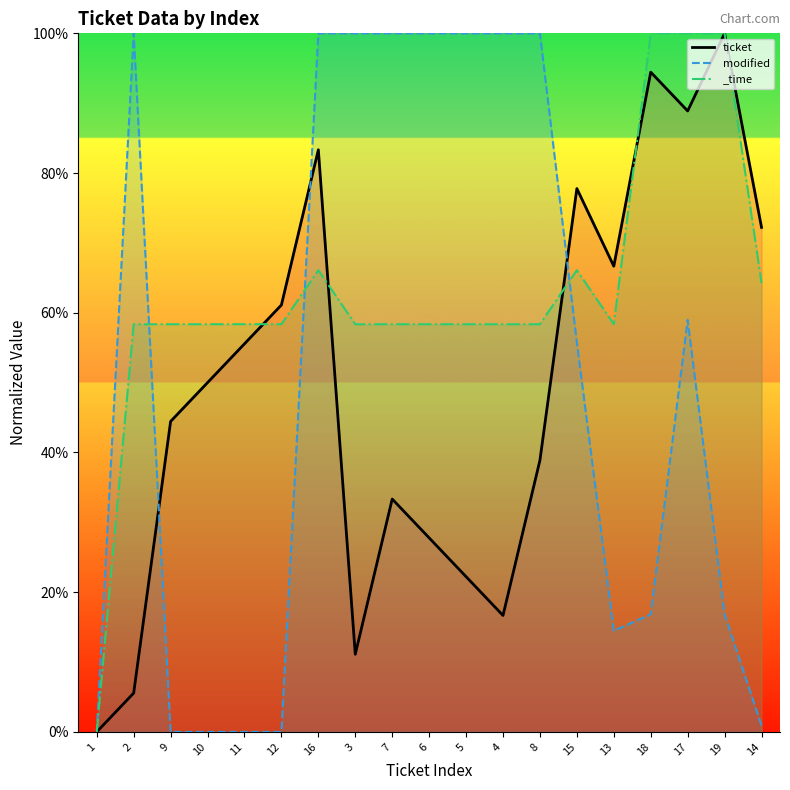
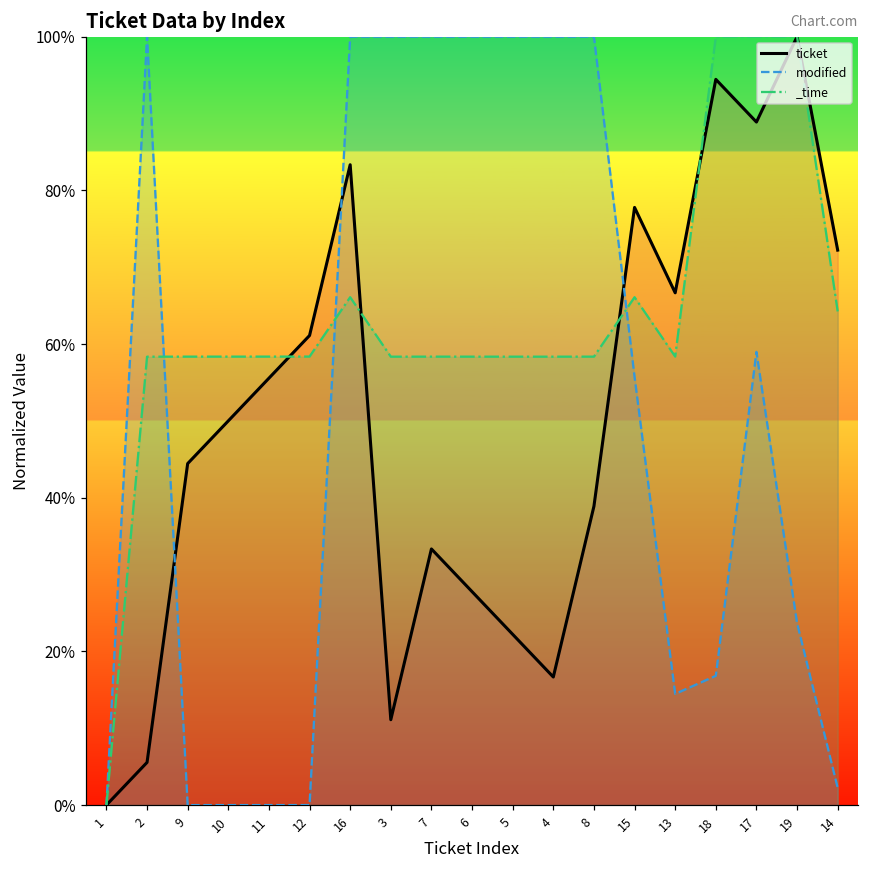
  {
    "modified": {
      "2": "100%",
      "9": "0%",
      "10": "0%",
      "11": "0%",
      "12": "0%",
      "16": "100%",
      "3": "100%",
      "7": "100%",
      "6": "100%",
      "5": "100%",
      "4": "100%",
      "8": "100%",
      "15": "56%",
      "13": "14%",
      "18": "17%",
      "17": "59%",
-     "19": "17%",
-     "14": "1%"
+     "19": "24%",
+     "14": "2%"
    }
  }
